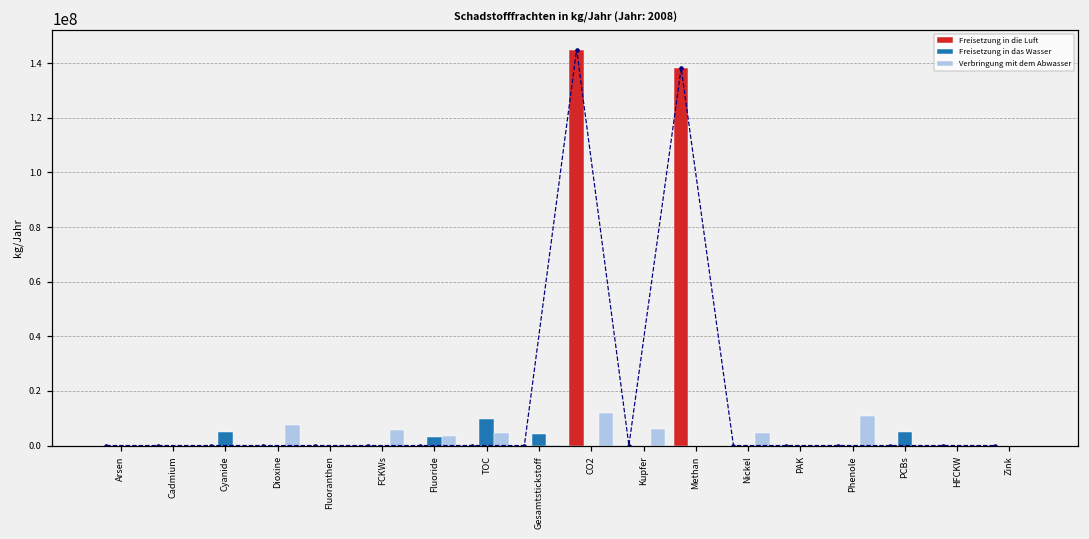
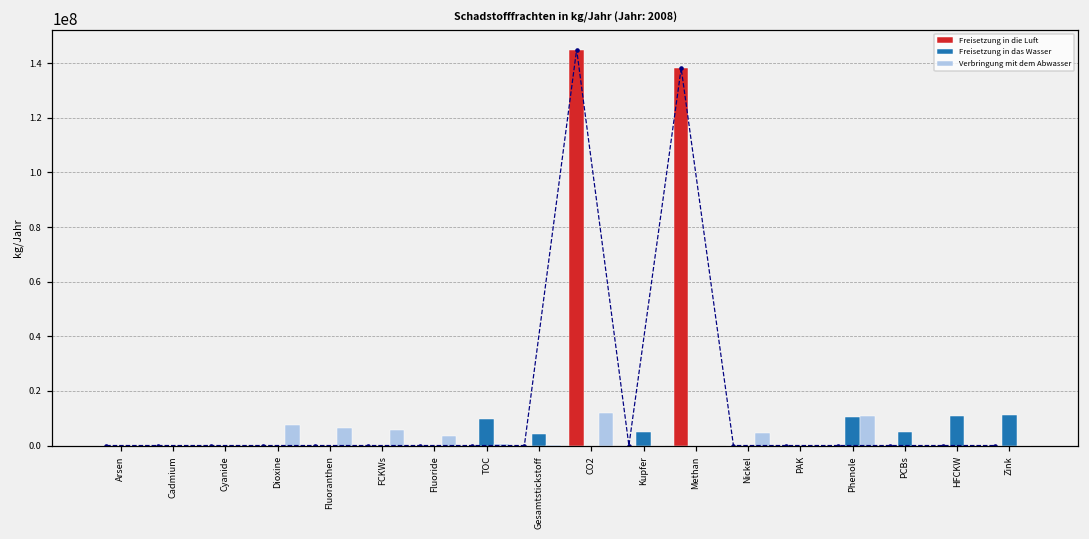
  {
    "Freisetzung in die Luft": {
      "Arsen": 0,
      "Cadmium": 0,
      "Cyanide": 0,
      "Dioxine": 0,
      "Fluoranthen": 0,
      "Fluoride": 0,
      "TOC": 0,
      "Gesamtstickstoff": 0,
      "CO2": 145000000,
      "Kupfer": 0,
      "Methan": 138000000,
      "Nickel": 0,
      "PAK": 0,
      "Phenole": 0,
      "PCBs": 0,
      "Zink": 0
    },
    "Freisetzung in das Wasser": {
      "Cadmium": 0,
-     "Cyanide": 5000000,
+     "Cyanide": 0,
      "Dioxine": 0,
      "Fluoranthen": 0,
      "FCKWs": 0,
-     "Fluoride": 3000000,
+     "Fluoride": 0,
      "TOC": 10000000,
      "Gesamtstickstoff": 4000000,
      "CO2": 0,
-     "Kupfer": 0,
+     "Kupfer": 5000000,
      "Methan": 0,
      "PAK": 0,
-     "Phenole": 0,
+     "Phenole": 11000000,
      "PCBs": 5000000,
-     "HFCKW": 0,
-     "Zink": 0
+     "HFCKW": 11000000,
+     "Zink": 11000000
    },
    "Verbringung mit dem Abwasser": {
      "Cyanide": 0,
      "Dioxine": 7000000,
-     "Fluoranthen": 0,
+     "Fluoranthen": 6000000,
      "FCKWs": 6000000,
      "Fluoride": 3000000,
-     "TOC": 4000000,
+     "TOC": 0,
      "CO2": 12000000,
-     "Kupfer": 6000000,
+     "Kupfer": 0,
      "Methan": 0,
      "Nickel": 5000000,
      "Phenole": 11000000,
      "PCBs": 0,
      "HFCKW": 0
    }
  }
